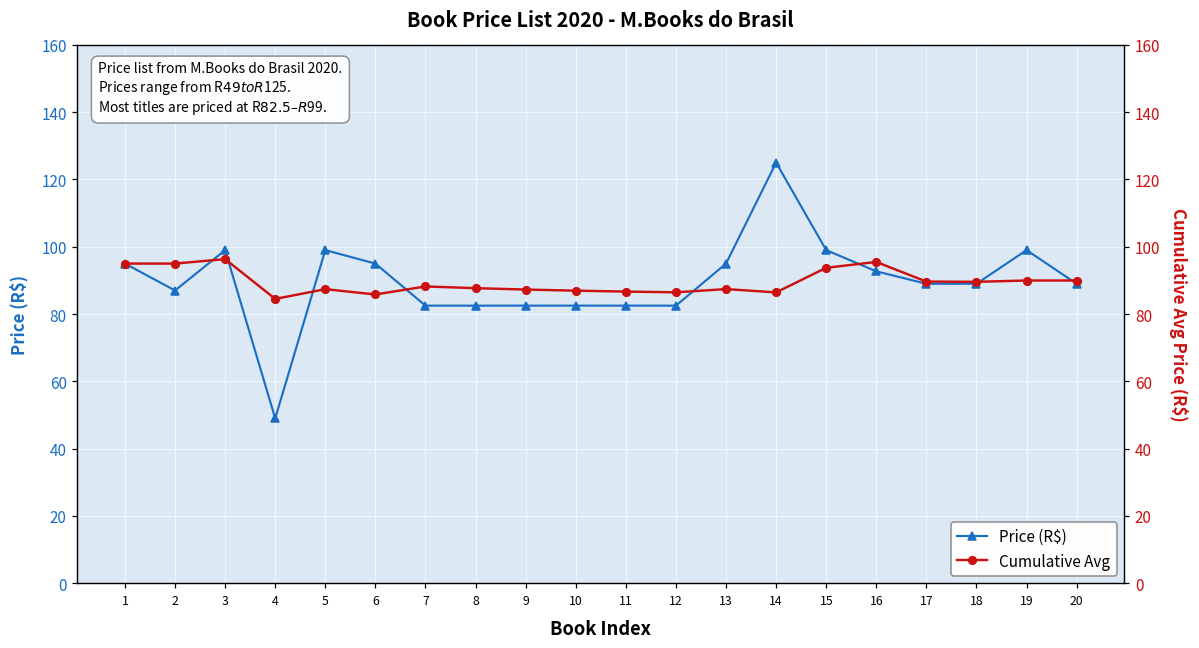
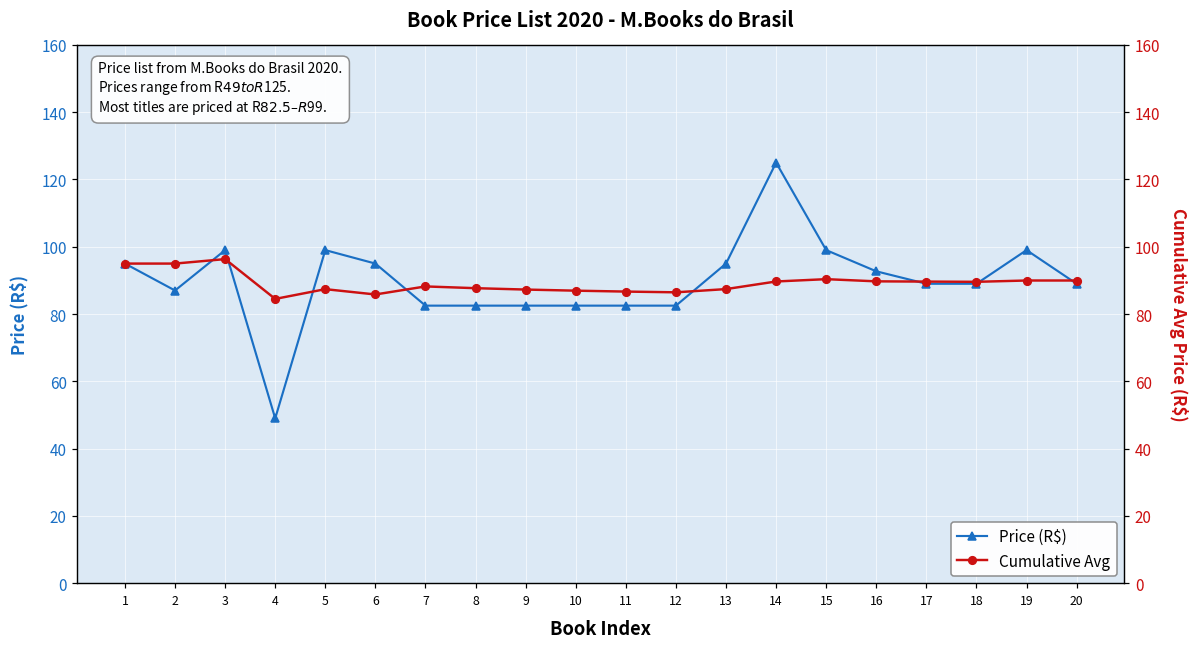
  {
    "Price (R$)": {
      "1": 95,
      "2": 87,
      "3": 99,
      "4": 49,
      "5": 99,
      "6": 95,
      "7": 83,
      "8": 83,
      "9": 83,
      "10": 83,
      "11": 83,
      "12": 83,
      "13": 95,
      "14": 125,
      "15": 99,
      "16": 93,
      "17": 89,
      "18": 89,
      "19": 99,
      "20": 89
    },
    "Cumulative Avg": {
      "1": 95,
      "2": 95,
      "3": 96,
      "4": 85,
      "5": 87,
      "6": 86,
      "7": 88,
      "8": 88,
      "9": 87,
      "10": 87,
      "11": 87,
      "12": 86,
      "13": 87,
-     "14": 86,
-     "15": 94,
-     "16": 95,
+     "14": 90,
+     "15": 90,
+     "16": 90,
      "17": 90,
      "18": 90,
      "19": 90,
      "20": 90
    }
  }
